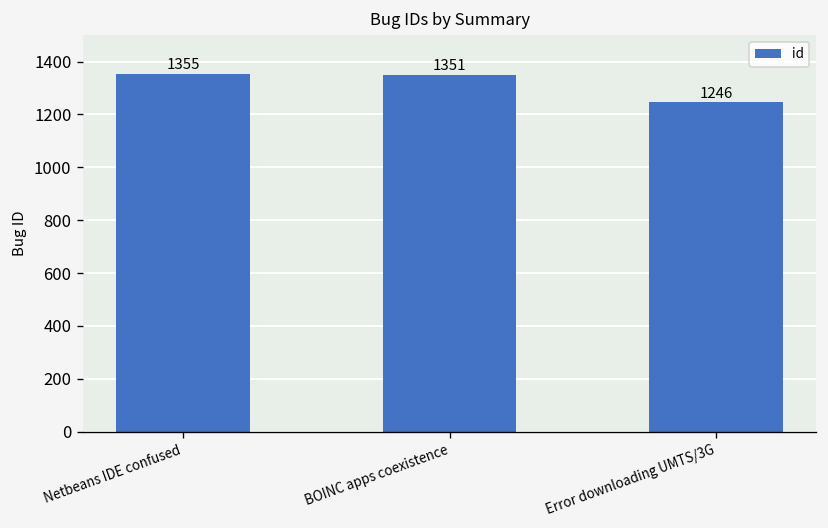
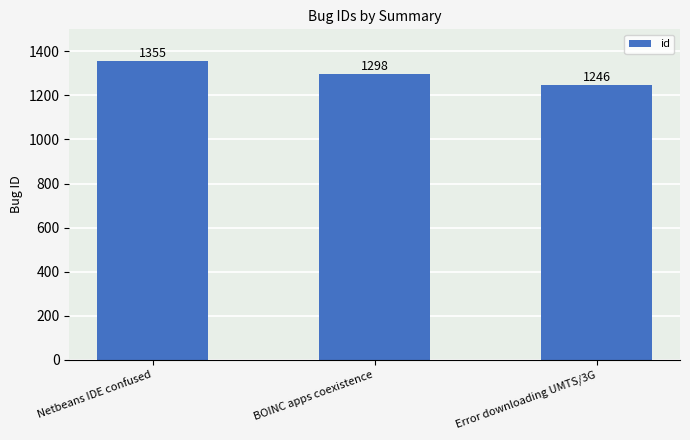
  {
    "Netbeans IDE confused": 1355,
-   "BOINC apps coexistence": 1351,
+   "BOINC apps coexistence": 1298,
    "Error downloading UMTS/3G": 1246
  }
